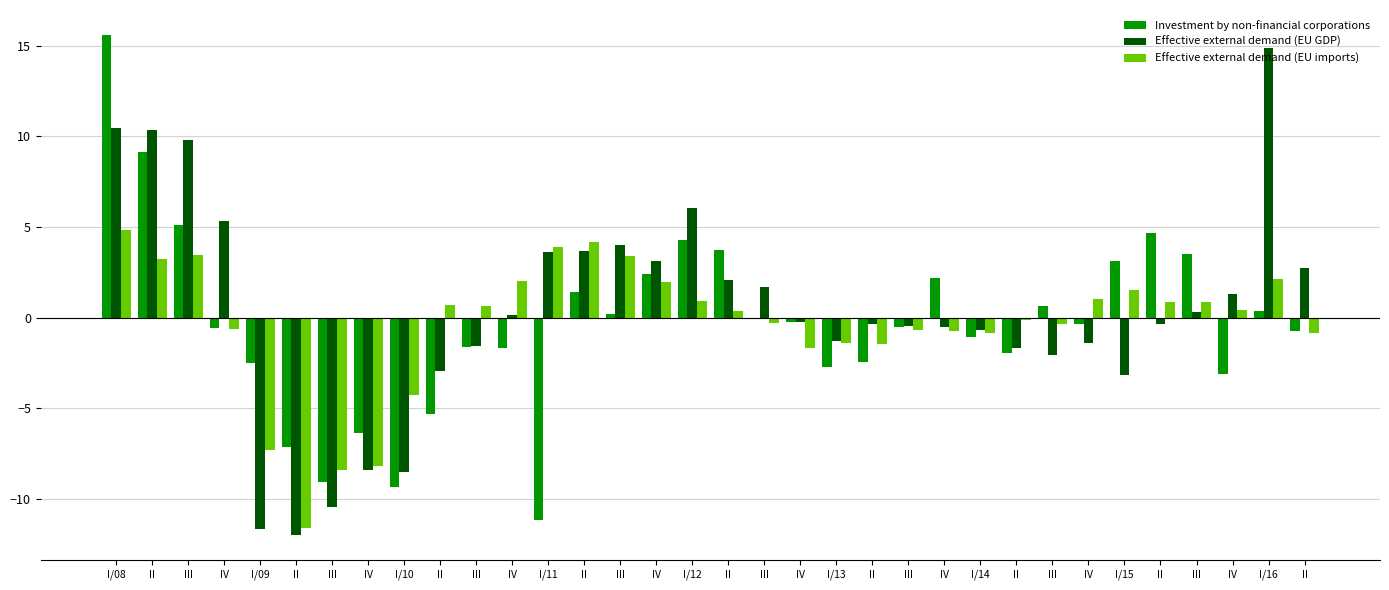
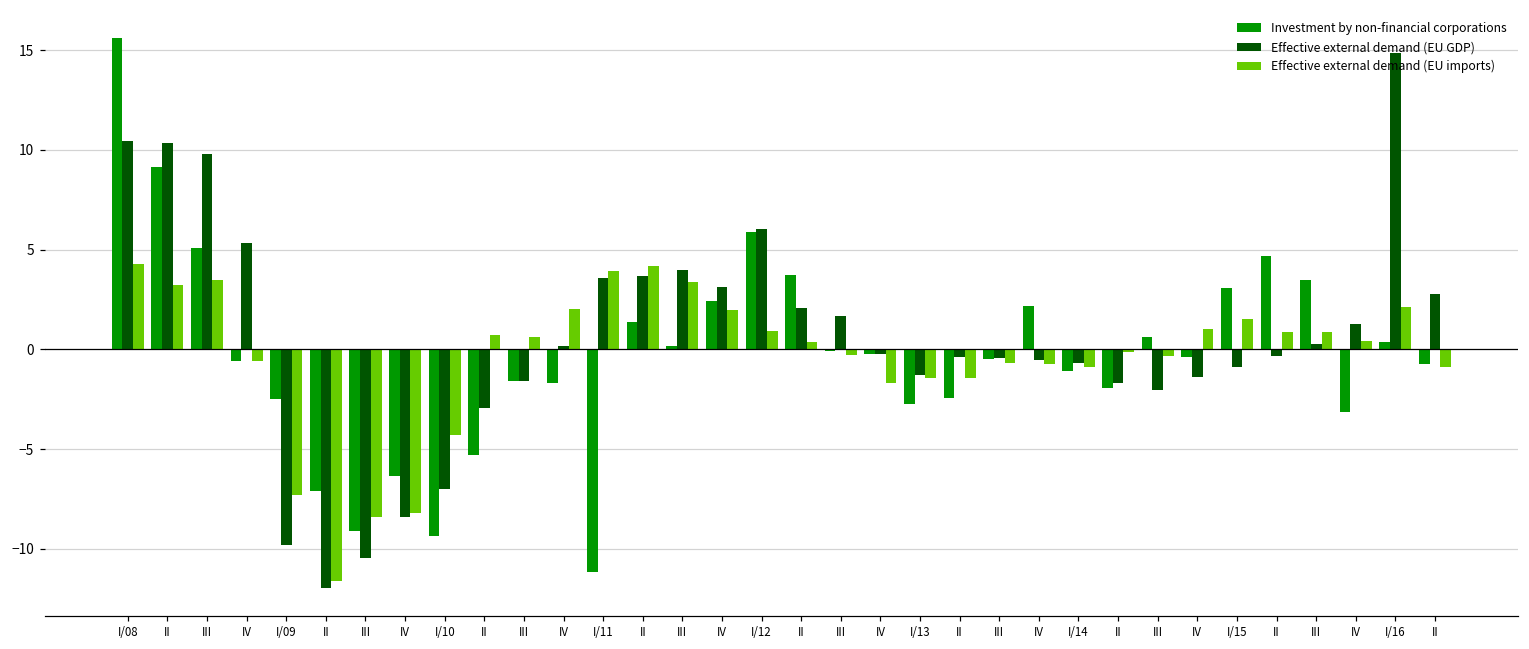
  {
    "Investment by non-financial corporations": {
      "I/08": 15.6,
      "I/09": -2.5,
      "I/10": -9.4,
      "I/11": -11.2,
-     "I/12": 4.3,
+     "I/12": 5.9,
      "I/13": -2.7,
      "I/14": -1.1,
      "I/15": 3.1,
      "I/16": 0.4
    },
    "Effective external demand (EU GDP)": {
      "I/08": 10.4,
-     "I/09": -11.6,
-     "I/10": -8.5,
+     "I/09": -9.8,
+     "I/10": -7.0,
      "I/11": 3.6,
      "I/12": 6.0,
      "I/13": -1.3,
      "I/14": -0.7,
-     "I/15": -3.2,
+     "I/15": -0.9,
      "I/16": 14.9
    },
    "Effective external demand (EU imports)": {
-     "I/08": 4.8,
+     "I/08": 4.3,
      "I/09": -7.3,
      "I/10": -4.3,
      "I/11": 3.9,
      "I/12": 0.9,
      "I/13": -1.4,
      "I/14": -0.9,
      "I/15": 1.5,
      "I/16": 2.1
    }
  }
